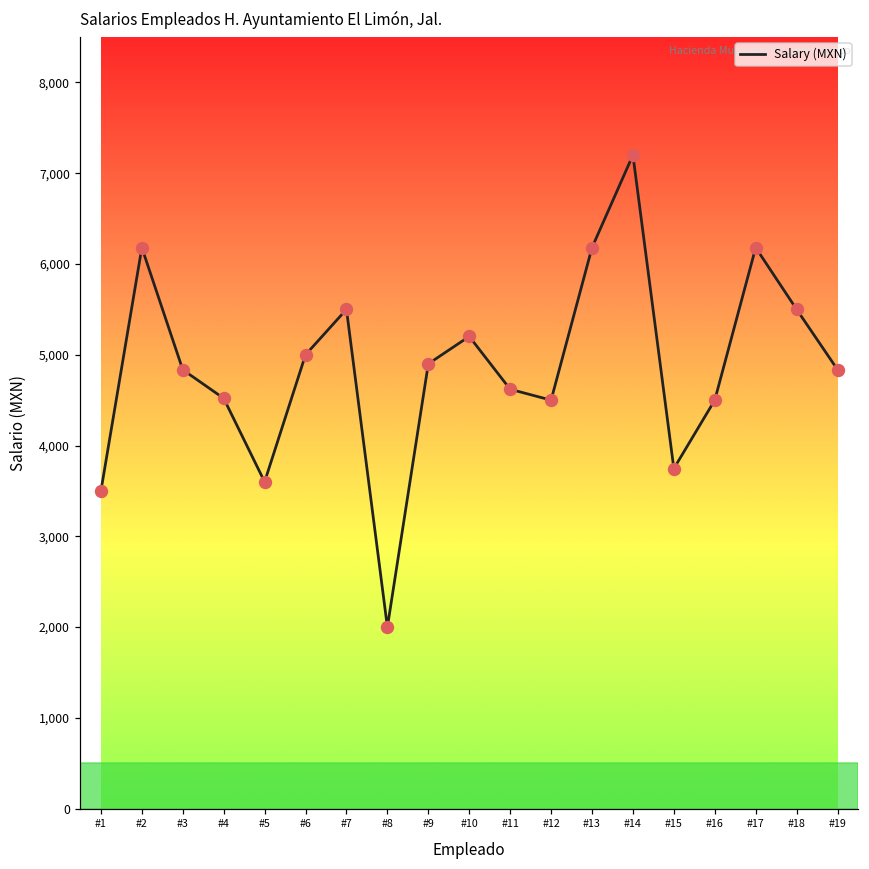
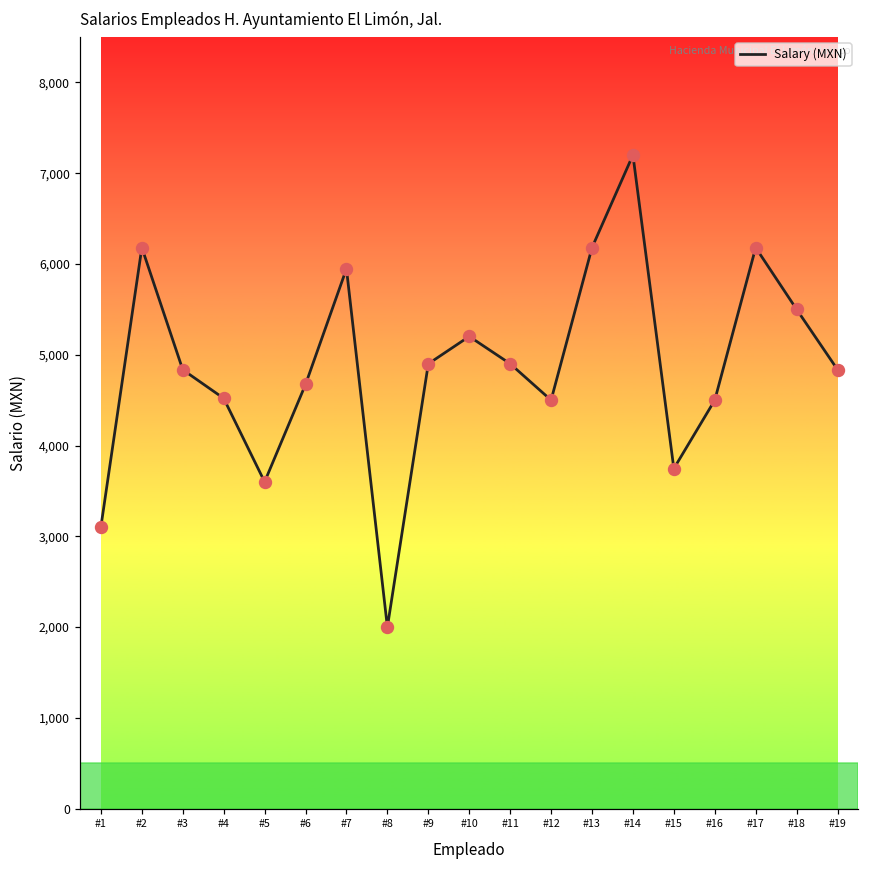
  {
-   "#1": "3,500",
+   "#1": "3,100",
    "#2": "6,200",
    "#3": "4,800",
    "#4": "4,500",
    "#5": "3,600",
-   "#6": "5,000",
-   "#7": "5,500",
+   "#6": "4,700",
+   "#7": "5,900",
    "#8": "2,000",
    "#9": "4,900",
    "#10": "5,200",
-   "#11": "4,600",
+   "#11": "4,900",
    "#12": "4,500",
    "#13": "6,200",
    "#14": "7,200",
    "#15": "3,700",
    "#16": "4,500",
    "#17": "6,200",
    "#18": "5,500",
    "#19": "4,800"
  }
